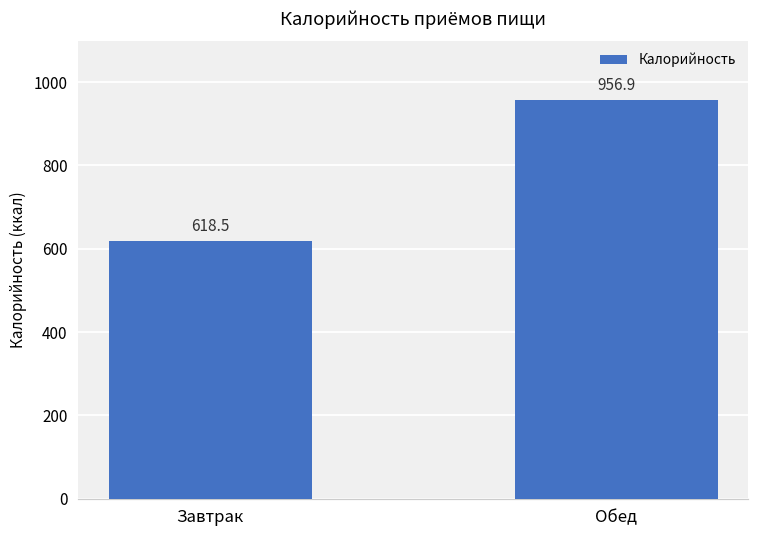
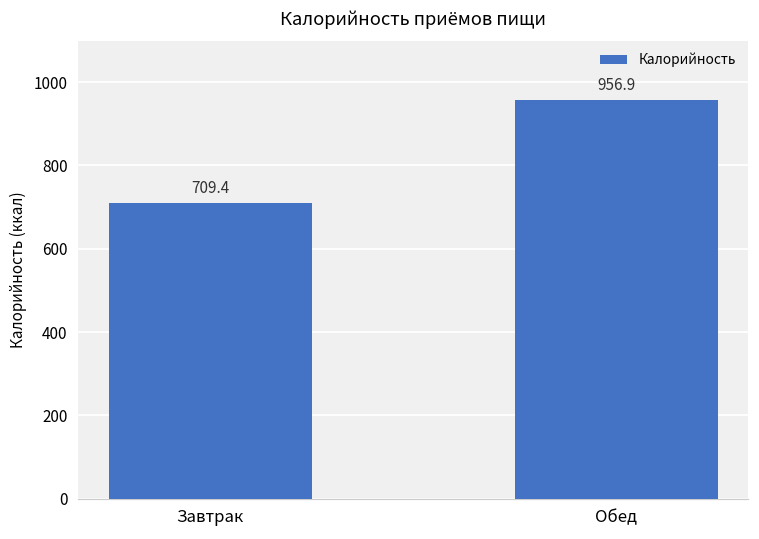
  {
-   "Завтрак": 618.5,
+   "Завтрак": 709.4,
    "Обед": 956.9
  }
